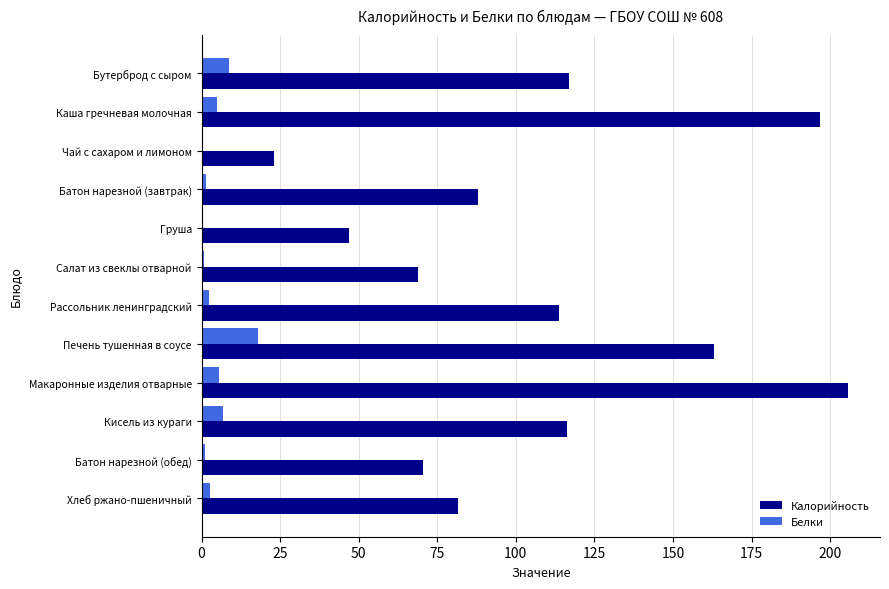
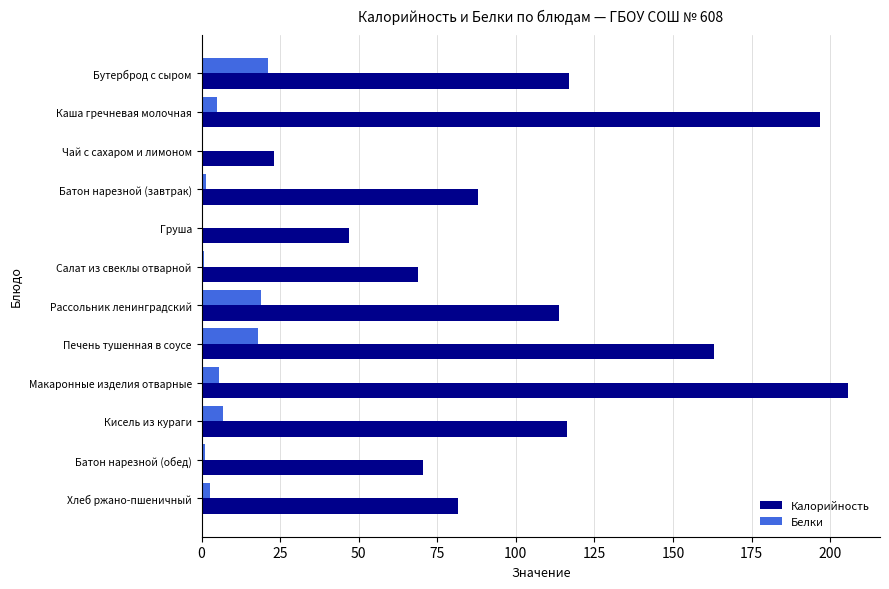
  {
    "Калорийность": {
      "Бутерброд с сыром": 117,
      "Каша гречневая молочная": 197,
      "Чай с сахаром и лимоном": 23,
      "Батон нарезной (завтрак)": 88,
      "Груша": 47,
      "Салат из свеклы отварной": 69,
      "Рассольник ленинградский": 114,
      "Печень тушенная в соусе": 163,
      "Макаронные изделия отварные": 206,
      "Кисель из кураги": 116,
      "Батон нарезной (обед)": 70,
      "Хлеб ржано-пшеничный": 82
    },
    "Белки": {
-     "Бутерброд с сыром": 9,
+     "Бутерброд с сыром": 21,
      "Каша гречневая молочная": 5,
      "Батон нарезной (завтрак)": 2,
      "Салат из свеклы отварной": 1,
-     "Рассольник ленинградский": 2,
+     "Рассольник ленинградский": 19,
      "Печень тушенная в соусе": 18,
      "Макаронные изделия отварные": 6,
      "Кисель из кураги": 7,
      "Батон нарезной (обед)": 1,
      "Хлеб ржано-пшеничный": 3
    }
  }
